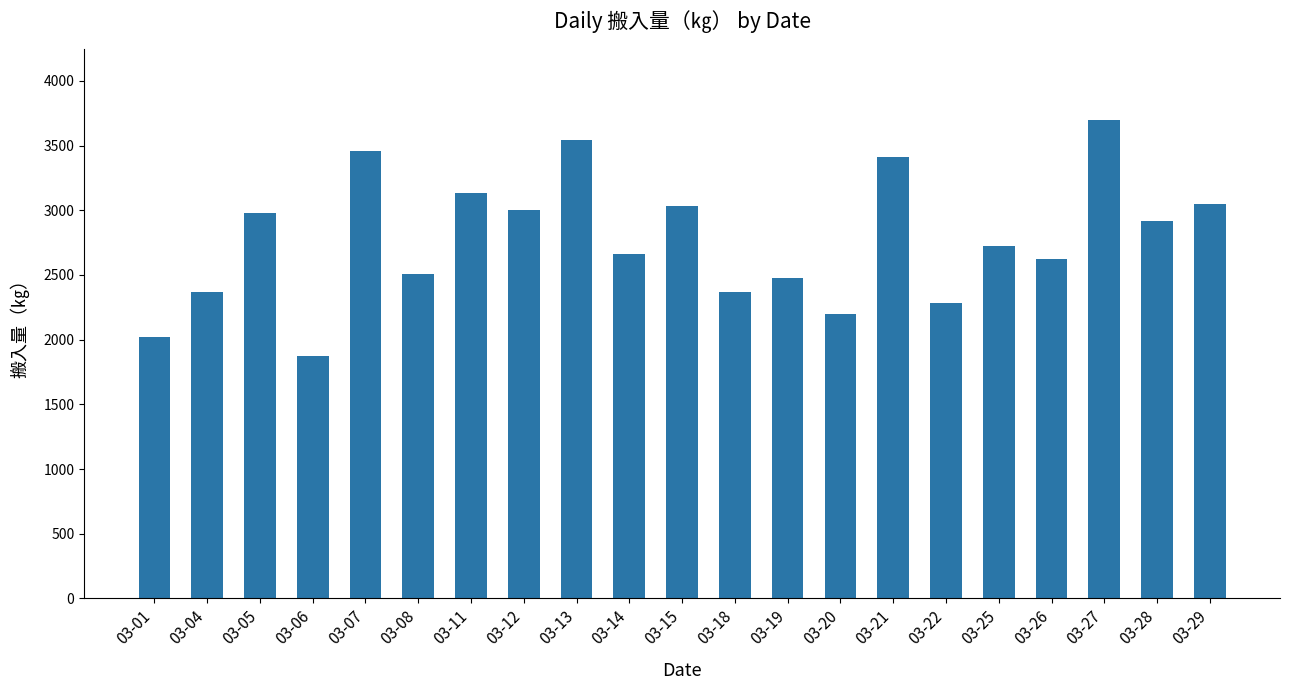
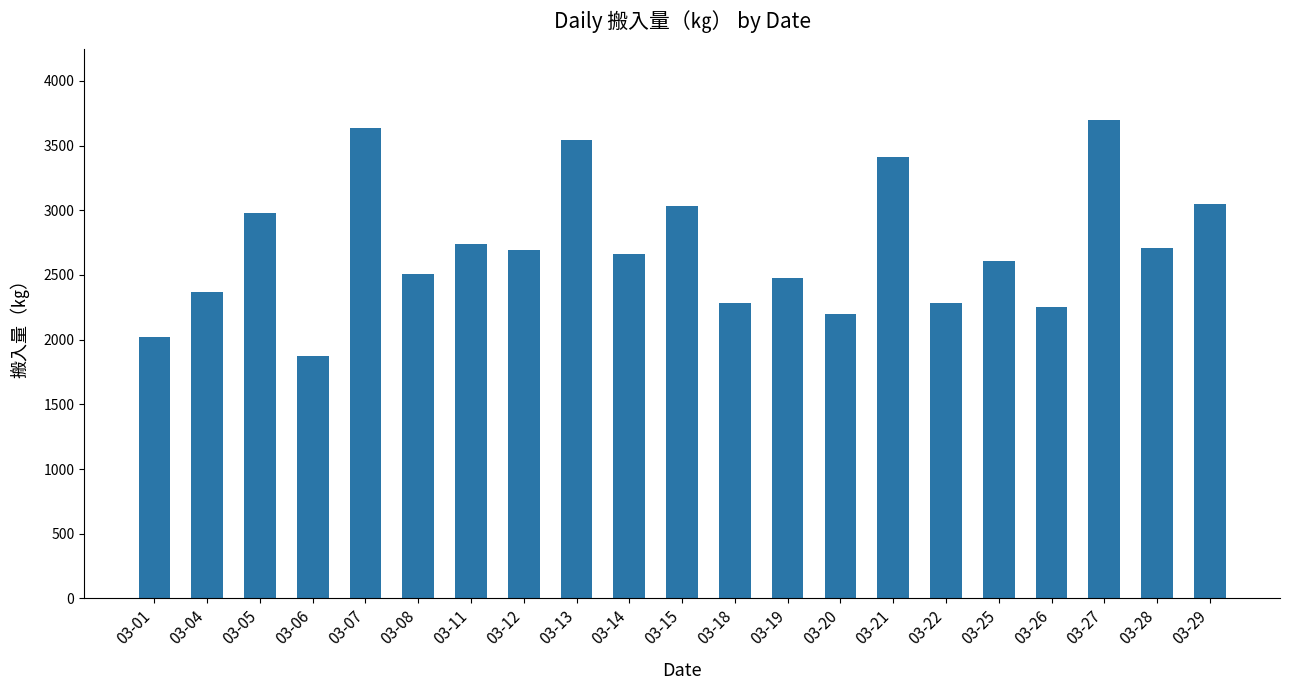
  {
    "03-01": 2020,
    "03-04": 2370,
    "03-05": 2980,
    "03-06": 1870,
-   "03-07": 3460,
+   "03-07": 3640,
    "03-08": 2500,
-   "03-11": 3140,
-   "03-12": 3010,
+   "03-11": 2740,
+   "03-12": 2690,
    "03-13": 3550,
    "03-14": 2660,
    "03-15": 3040,
-   "03-18": 2370,
+   "03-18": 2290,
    "03-19": 2480,
    "03-20": 2200,
    "03-21": 3420,
    "03-22": 2280,
-   "03-25": 2720,
-   "03-26": 2620,
+   "03-25": 2610,
+   "03-26": 2250,
    "03-27": 3700,
-   "03-28": 2920,
+   "03-28": 2710,
    "03-29": 3050
  }
